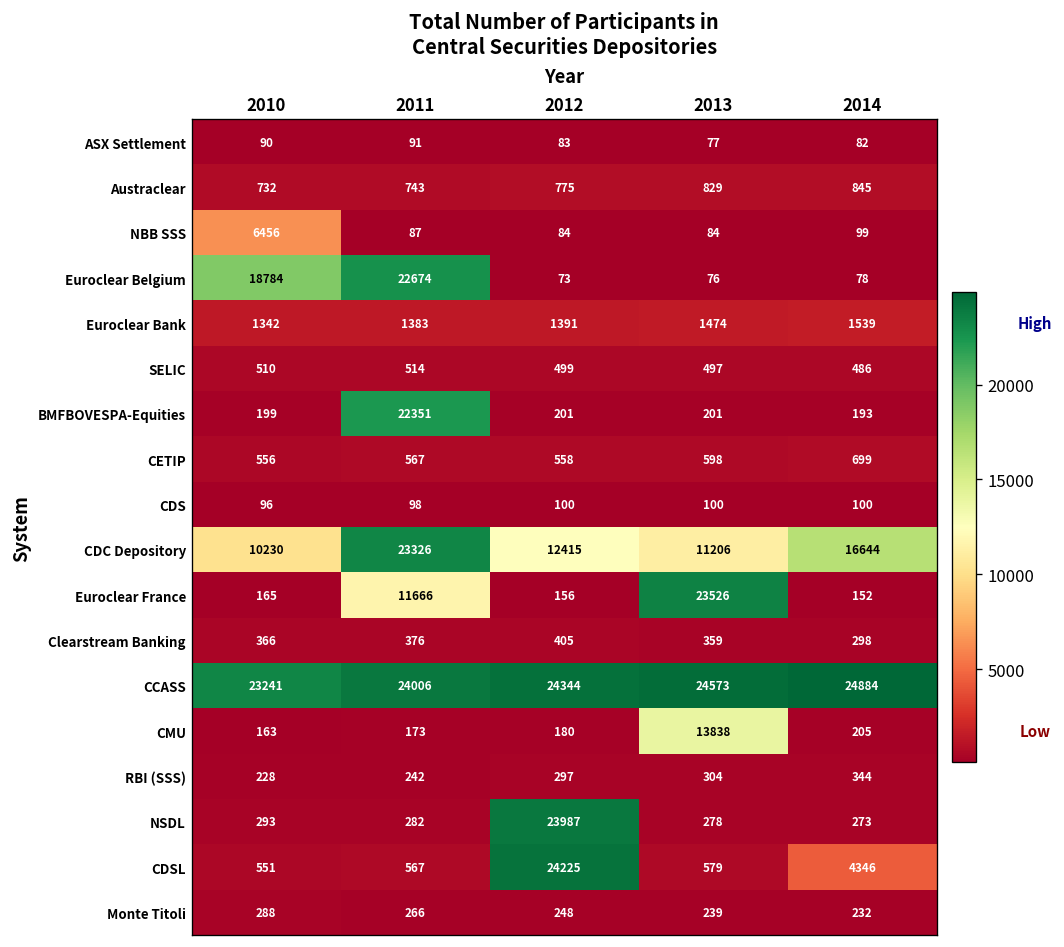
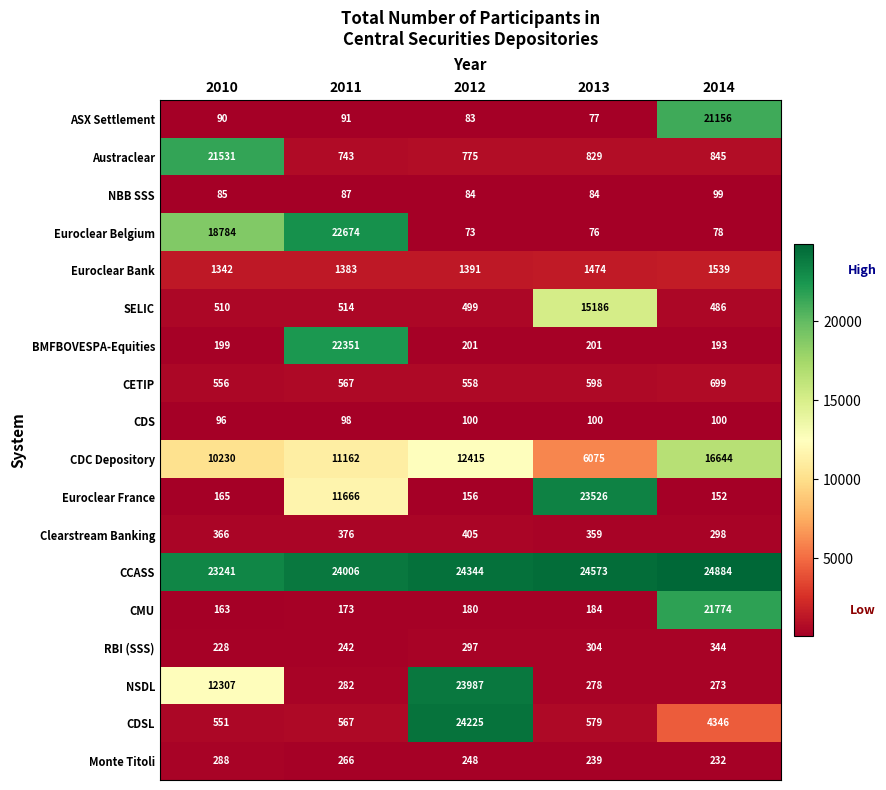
  {
    "ASX Settlement": {
      "2010": 90,
      "2011": 91,
      "2012": 83,
      "2013": 77,
-     "2014": 82
+     "2014": 21156
    },
    "Austraclear": {
-     "2010": 732,
+     "2010": 21531,
      "2011": 743,
      "2012": 775,
      "2013": 829,
      "2014": 845
    },
    "NBB SSS": {
-     "2010": 6456,
+     "2010": 85,
      "2011": 87,
      "2012": 84,
      "2013": 84,
      "2014": 99
    },
    "Euroclear Belgium": {
      "2010": 18784,
      "2011": 22674,
      "2012": 73,
      "2013": 76,
      "2014": 78
    },
    "Euroclear Bank": {
      "2010": 1342,
      "2011": 1383,
      "2012": 1391,
      "2013": 1474,
      "2014": 1539
    },
    "SELIC": {
      "2010": 510,
      "2011": 514,
      "2012": 499,
-     "2013": 497,
+     "2013": 15186,
      "2014": 486
    },
    "BMFBOVESPA-Equities": {
      "2010": 199,
      "2011": 22351,
      "2012": 201,
      "2013": 201,
      "2014": 193
    },
    "CETIP": {
      "2010": 556,
      "2011": 567,
      "2012": 558,
      "2013": 598,
      "2014": 699
    },
    "CDS": {
      "2010": 96,
      "2011": 98,
      "2012": 100,
      "2013": 100,
      "2014": 100
    },
    "CDC Depository": {
      "2010": 10230,
-     "2011": 23326,
+     "2011": 11162,
      "2012": 12415,
-     "2013": 11206,
+     "2013": 6075,
      "2014": 16644
    },
    "Euroclear France": {
      "2010": 165,
      "2011": 11666,
      "2012": 156,
      "2013": 23526,
      "2014": 152
    },
    "Clearstream Banking": {
      "2010": 366,
      "2011": 376,
      "2012": 405,
      "2013": 359,
      "2014": 298
    },
    "CCASS": {
      "2010": 23241,
      "2011": 24006,
      "2012": 24344,
      "2013": 24573,
      "2014": 24884
    },
    "CMU": {
      "2010": 163,
      "2011": 173,
      "2012": 180,
-     "2013": 13838,
-     "2014": 205
+     "2013": 184,
+     "2014": 21774
    },
    "RBI (SSS)": {
      "2010": 228,
      "2011": 242,
      "2012": 297,
      "2013": 304,
      "2014": 344
    },
    "NSDL": {
-     "2010": 293,
+     "2010": 12307,
      "2011": 282,
      "2012": 23987,
      "2013": 278,
      "2014": 273
    },
    "CDSL": {
      "2010": 551,
      "2011": 567,
      "2012": 24225,
      "2013": 579,
      "2014": 4346
    },
    "Monte Titoli": {
      "2010": 288,
      "2011": 266,
      "2012": 248,
      "2013": 239,
      "2014": 232
    }
  }
